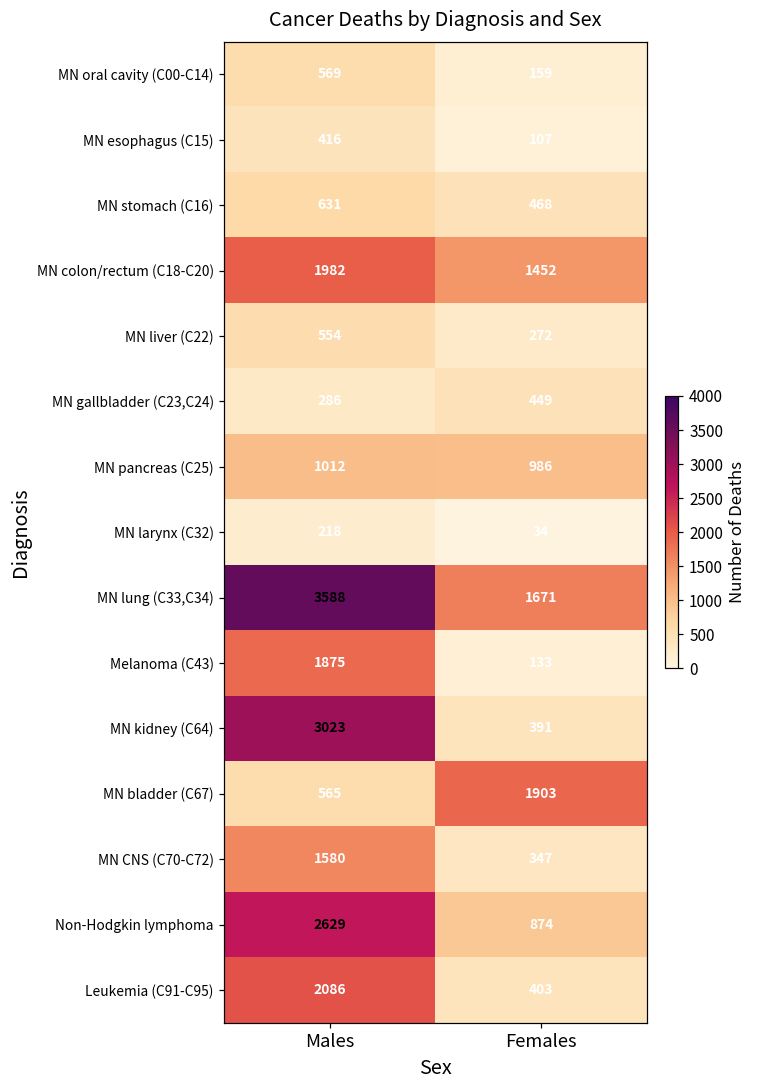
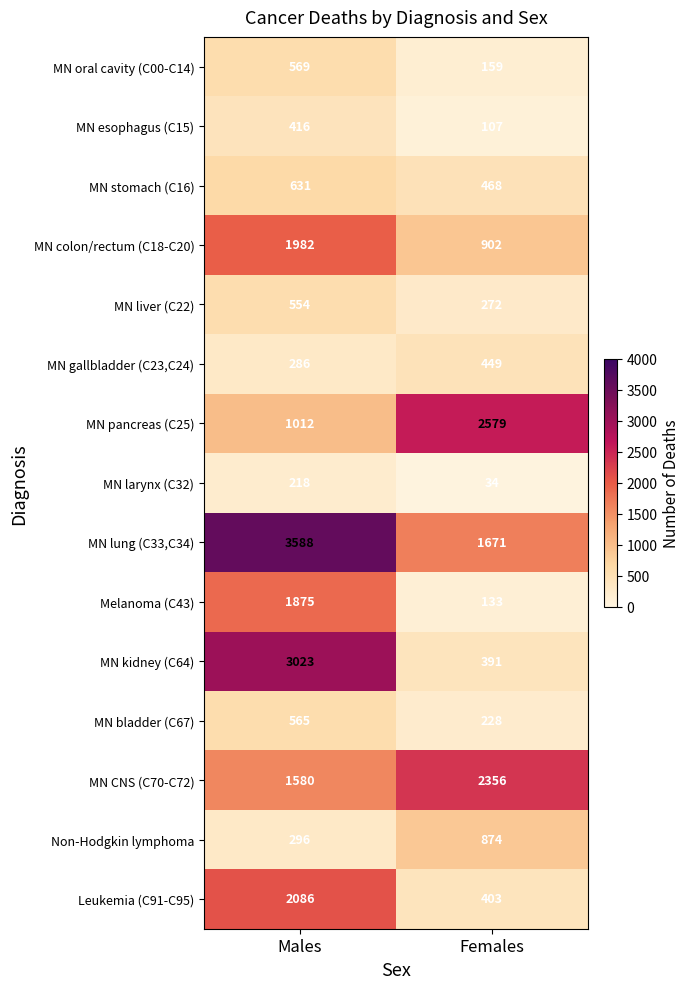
  {
    "MN oral cavity (C00-C14)": {
      "Males": 569
    },
    "MN esophagus (C15)": {
      "Males": 416
    },
    "MN stomach (C16)": {
      "Males": 631,
      "Females": 468
    },
    "MN colon/rectum (C18-C20)": {
      "Males": 1982,
-     "Females": 1452
+     "Females": 902
    },
    "MN liver (C22)": {
      "Males": 554,
      "Females": 272
    },
    "MN gallbladder (C23,C24)": {
      "Males": 286,
      "Females": 449
    },
    "MN pancreas (C25)": {
      "Males": 1012,
-     "Females": 986
+     "Females": 2579
    },
    "MN larynx (C32)": {
      "Males": 218
    },
    "MN lung (C33,C34)": {
      "Males": 3588,
      "Females": 1671
    },
    "Melanoma (C43)": {
      "Males": 1875
    },
    "MN kidney (C64)": {
      "Males": 3023,
      "Females": 391
    },
    "MN bladder (C67)": {
      "Males": 565,
-     "Females": 1903
+     "Females": 228
    },
    "MN CNS (C70-C72)": {
      "Males": 1580,
-     "Females": 347
+     "Females": 2356
    },
    "Non-Hodgkin lymphoma": {
-     "Males": 2629,
+     "Males": 296,
      "Females": 874
    },
    "Leukemia (C91-C95)": {
      "Males": 2086,
      "Females": 403
    }
  }
